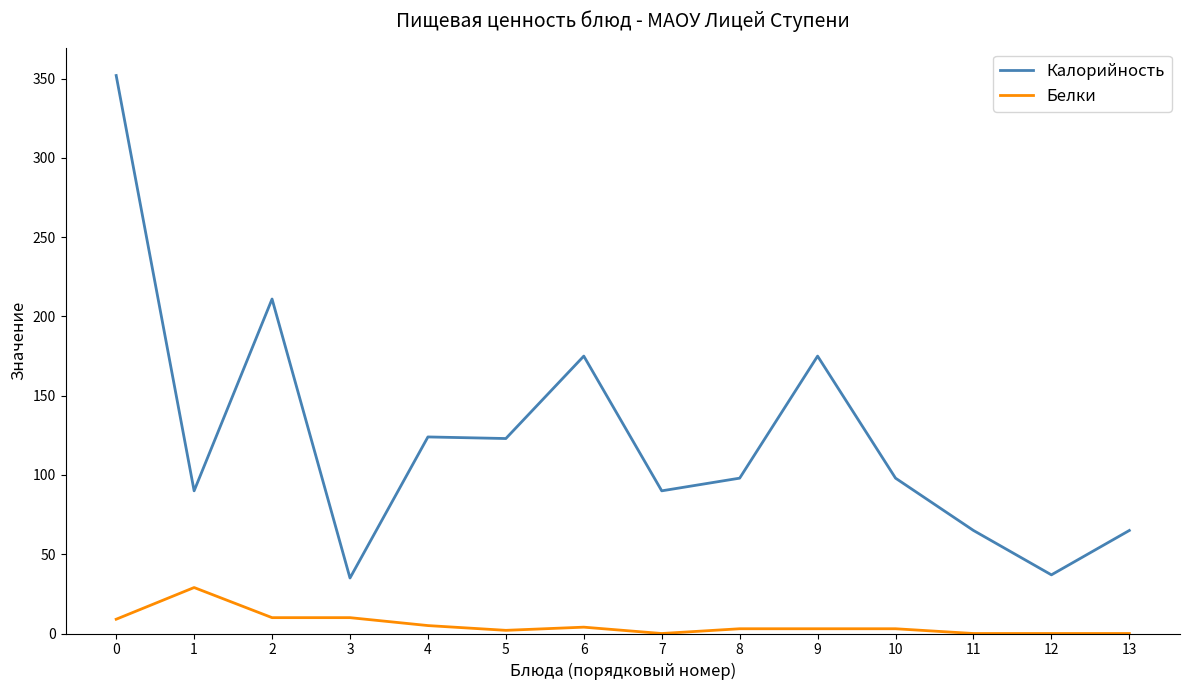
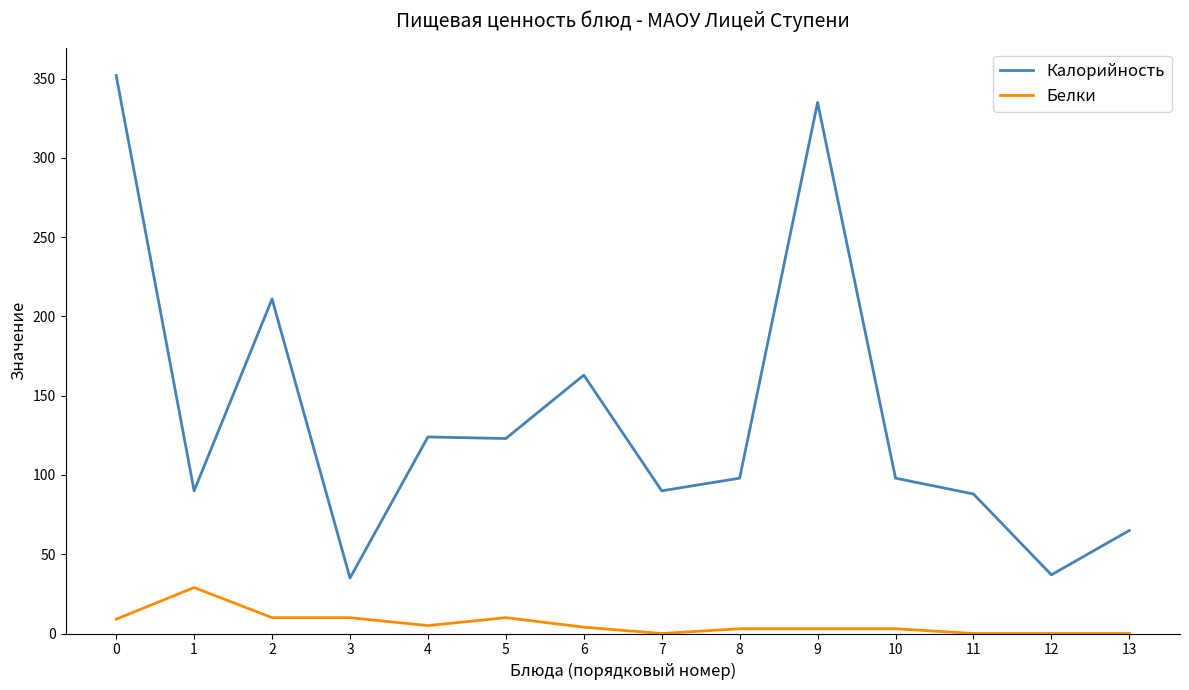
  {
    "Калорийность": {
      "0": 352,
      "1": 90,
      "2": 211,
      "3": 35,
      "4": 124,
      "5": 123,
-     "6": 175,
+     "6": 163,
      "7": 90,
      "8": 98,
-     "9": 175,
+     "9": 335,
      "10": 98,
-     "11": 65,
+     "11": 88,
      "12": 37,
      "13": 65
    },
    "Белки": {
      "0": 9,
      "1": 29,
      "2": 10,
      "3": 10,
      "4": 5,
-     "5": 2,
+     "5": 10,
      "6": 4,
      "7": 0,
      "8": 3,
      "9": 3,
      "10": 3,
      "11": 0,
      "12": 0,
      "13": 0
    }
  }
